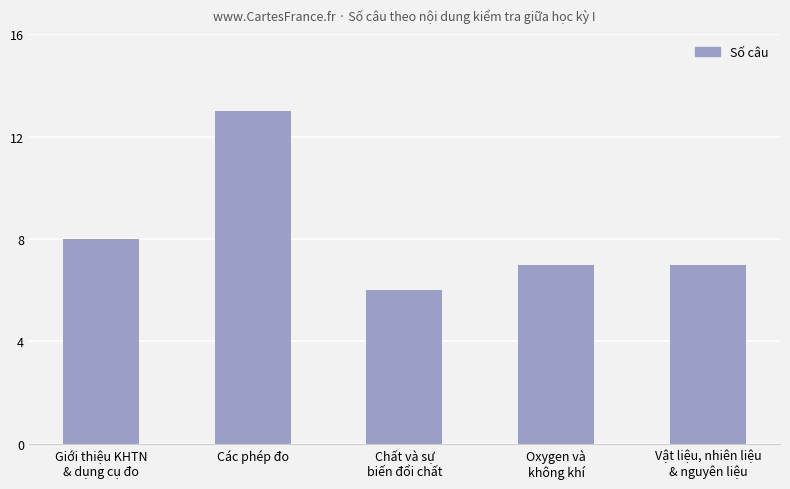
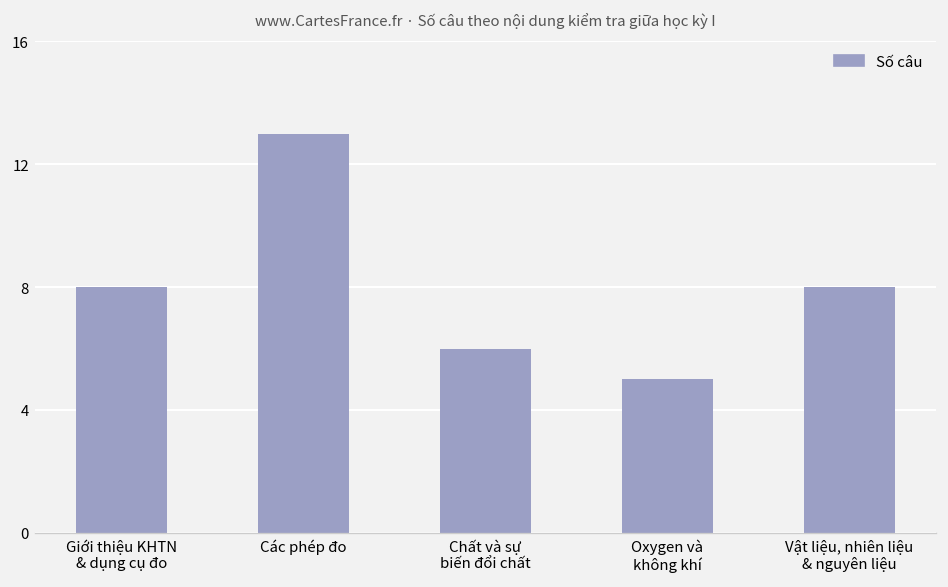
  {
    "Giới thiệu KHTN & dụng cụ đo": 8,
    "Các phép đo": 13,
    "Chất và sự biến đổi chất": 6,
-   "Oxygen và không khí": 7,
-   "Vật liệu, nhiên liệu & nguyên liệu": 7
+   "Oxygen và không khí": 5,
+   "Vật liệu, nhiên liệu & nguyên liệu": 8
  }
